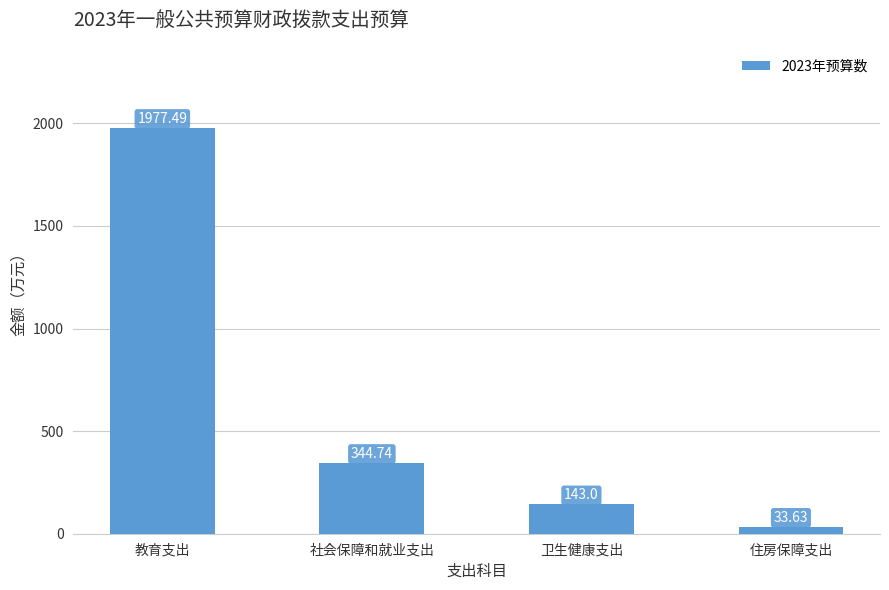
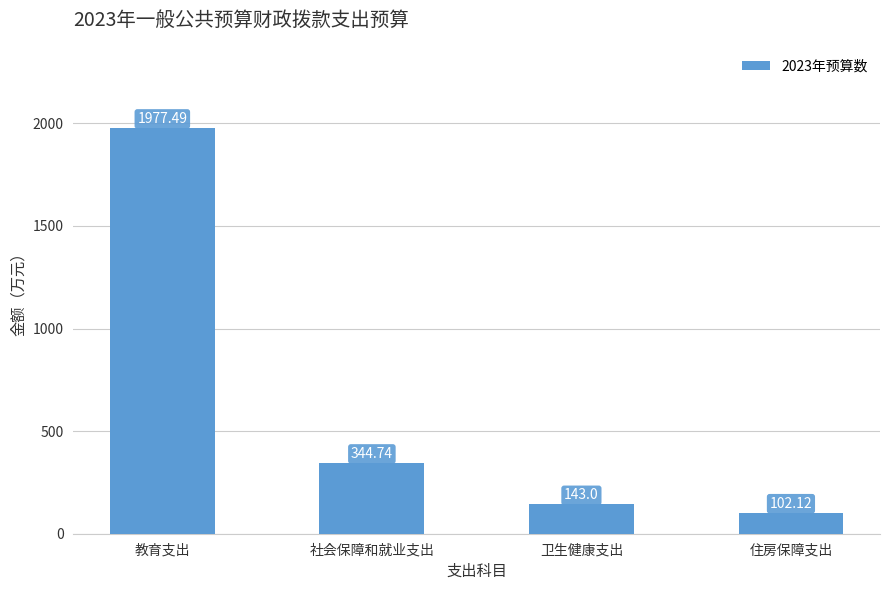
  {
-   "住房保障支出": 33.63
+   "住房保障支出": 102.12
  }
